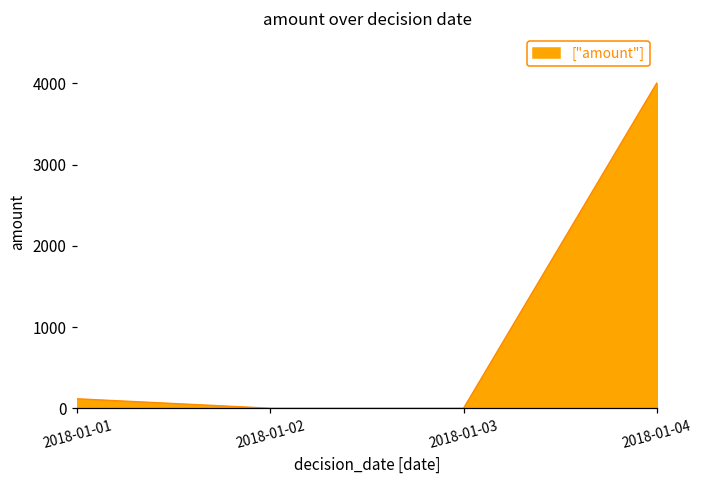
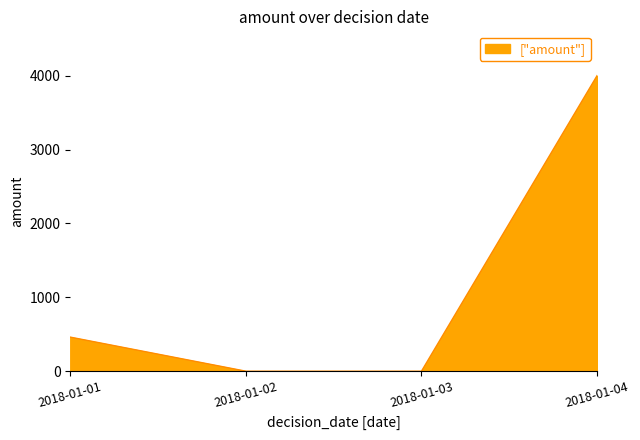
  {
-   "2018-01-01": 100,
+   "2018-01-01": 500,
    "2018-01-02": 0,
    "2018-01-03": 0,
    "2018-01-04": 4000
  }
